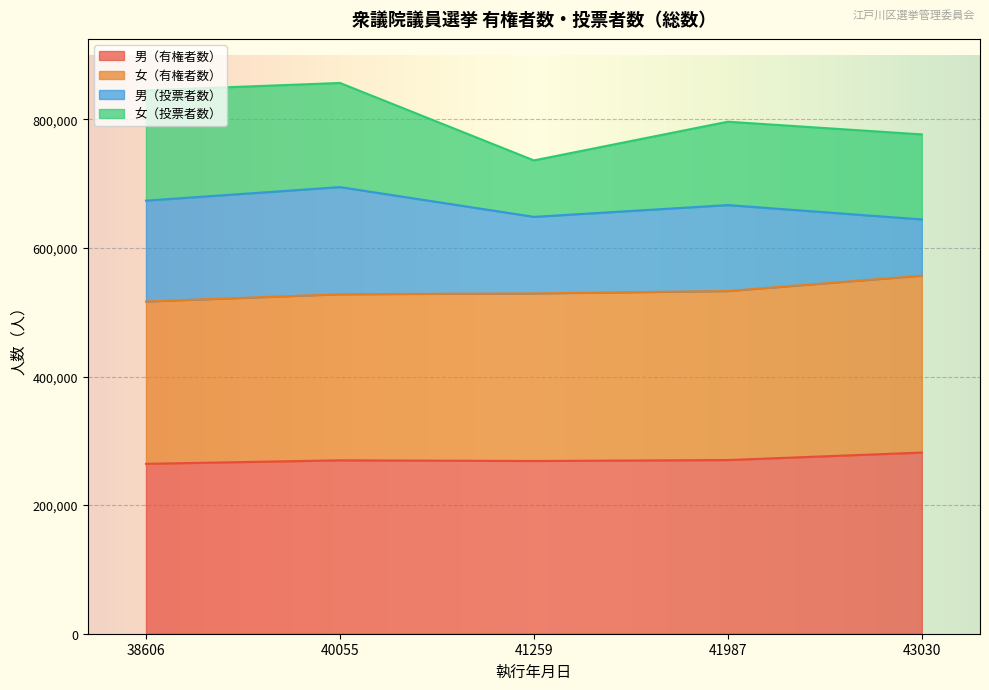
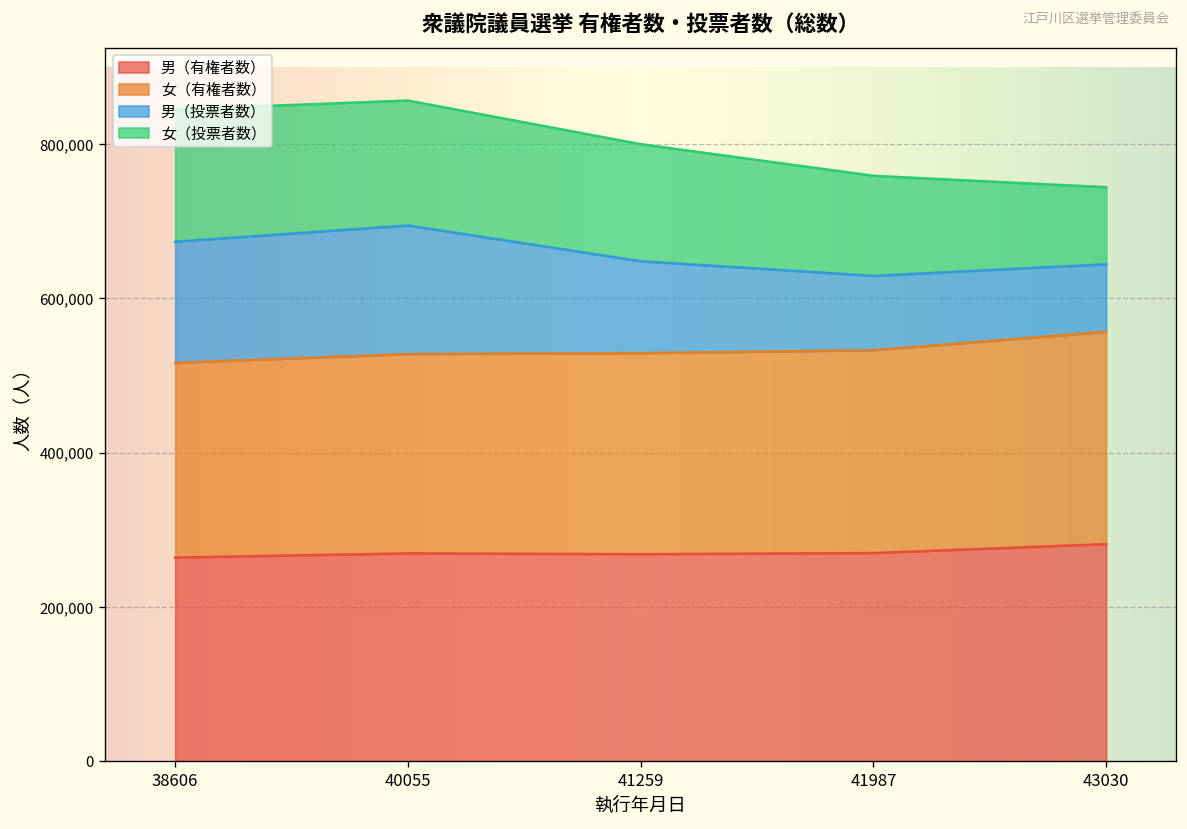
  {
    "男（投票者数）": {
      "38606": "160,000",
      "40055": "170,000",
      "41259": "120,000",
-     "41987": "130,000",
+     "41987": "100,000",
      "43030": "90,000"
    },
    "女（投票者数）": {
      "40055": "160,000",
-     "41259": "90,000",
+     "41259": "150,000",
      "41987": "130,000",
-     "43030": "130,000"
+     "43030": "100,000"
    }
  }
